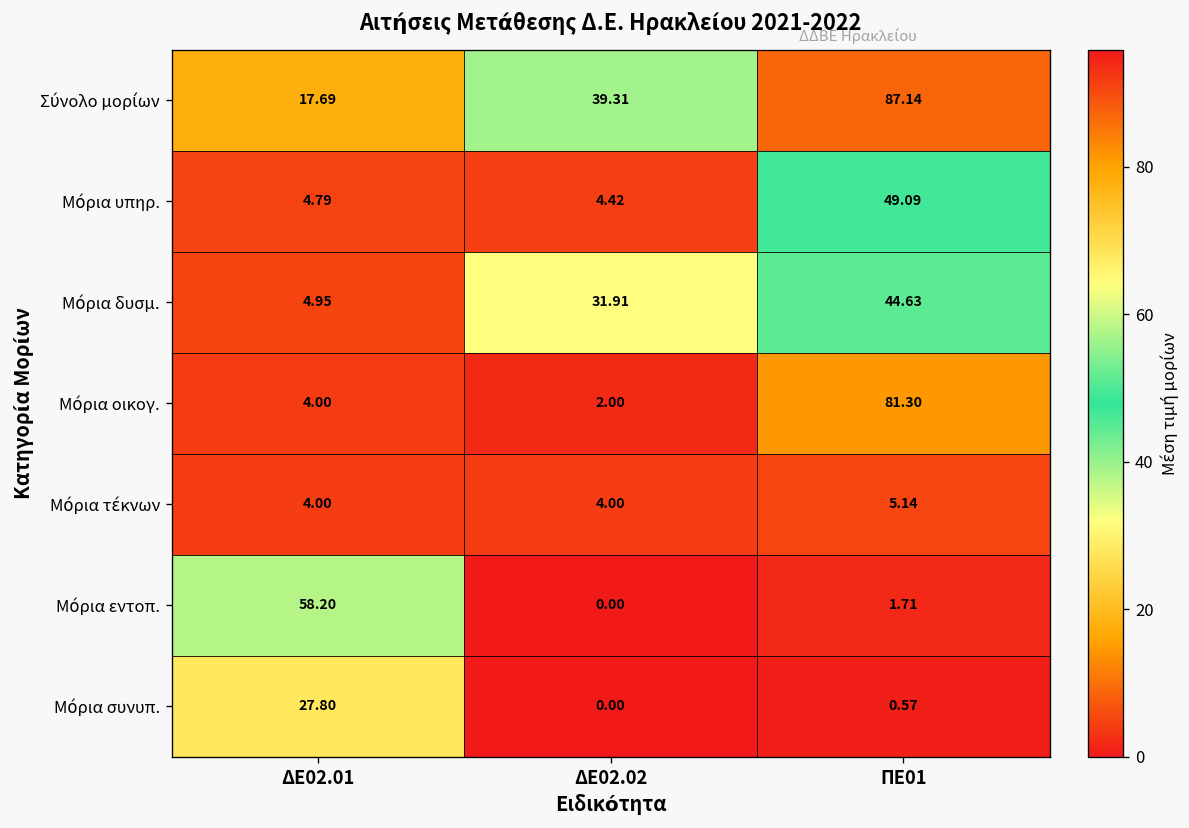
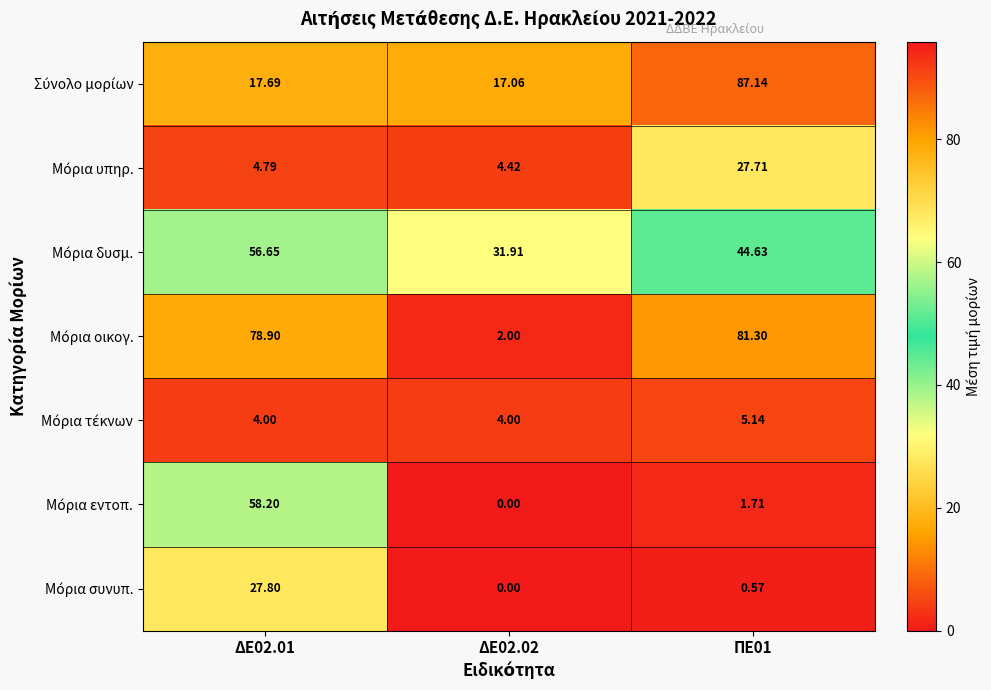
  {
    "Σύνολο μορίων": {
      "ΔΕ02.01": 17.69,
-     "ΔΕ02.02": 39.31,
+     "ΔΕ02.02": 17.06,
      "ΠΕ01": 87.14
    },
    "Μόρια υπηρ.": {
      "ΔΕ02.01": 4.79,
      "ΔΕ02.02": 4.42,
-     "ΠΕ01": 49.09
+     "ΠΕ01": 27.71
    },
    "Μόρια δυσμ.": {
-     "ΔΕ02.01": 4.95,
+     "ΔΕ02.01": 56.65,
      "ΔΕ02.02": 31.91,
      "ΠΕ01": 44.63
    },
    "Μόρια οικογ.": {
-     "ΔΕ02.01": 4.00,
+     "ΔΕ02.01": 78.90,
      "ΔΕ02.02": 2.00,
      "ΠΕ01": 81.30
    },
    "Μόρια τέκνων": {
      "ΔΕ02.01": 4.00,
      "ΔΕ02.02": 4.00,
      "ΠΕ01": 5.14
    },
    "Μόρια εντοπ.": {
      "ΔΕ02.01": 58.20,
      "ΔΕ02.02": 0.00,
      "ΠΕ01": 1.71
    },
    "Μόρια συνυπ.": {
      "ΔΕ02.01": 27.80,
      "ΔΕ02.02": 0.00,
      "ΠΕ01": 0.57
    }
  }
